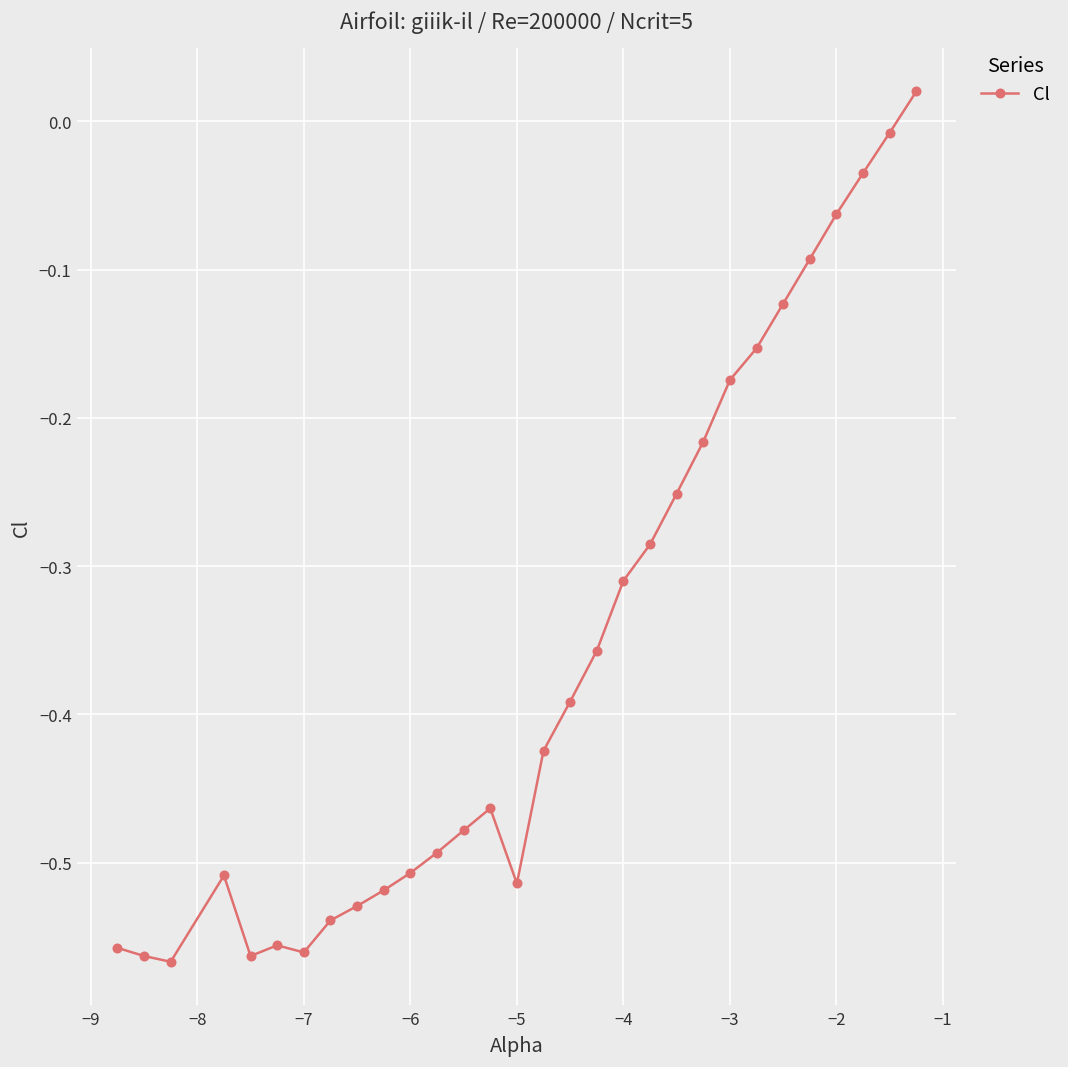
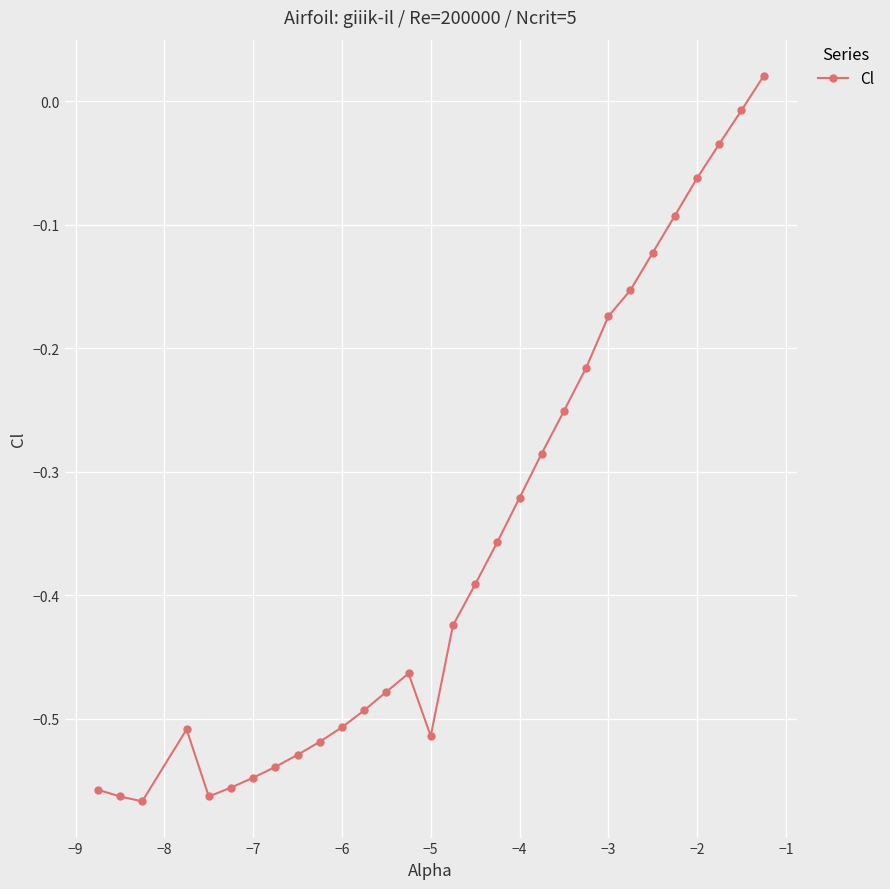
  {
-   "−7": -0.561,
+   "−7": -0.548,
    "−6": -0.507,
    "−5": -0.514,
-   "−4": -0.310,
+   "−4": -0.321,
    "−3": -0.174,
    "−2": -0.063
  }
